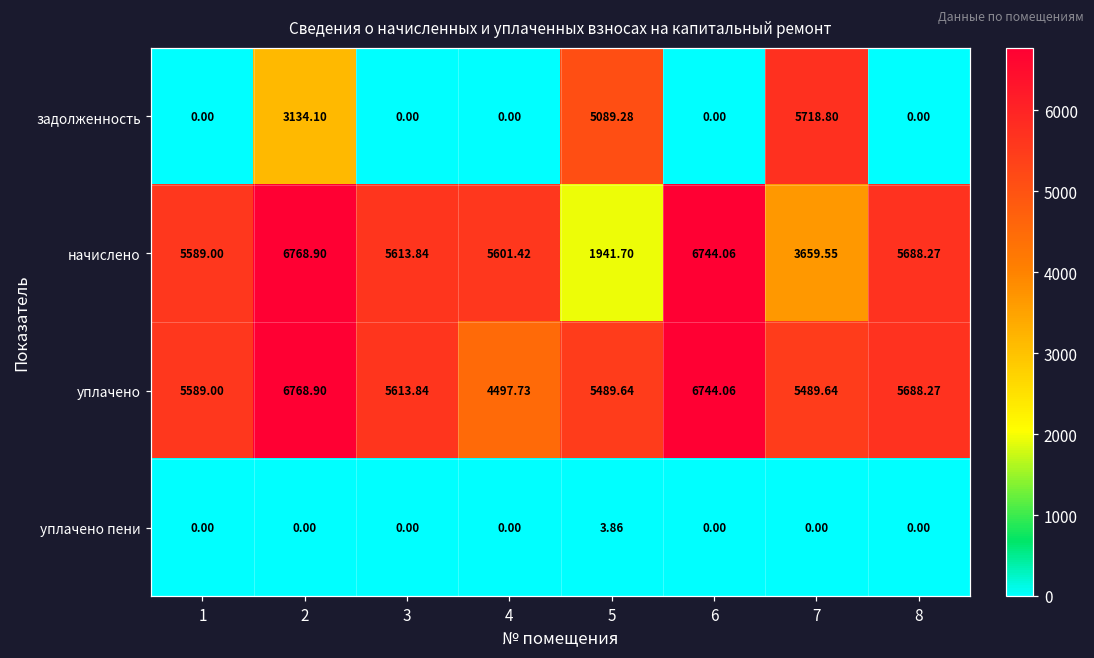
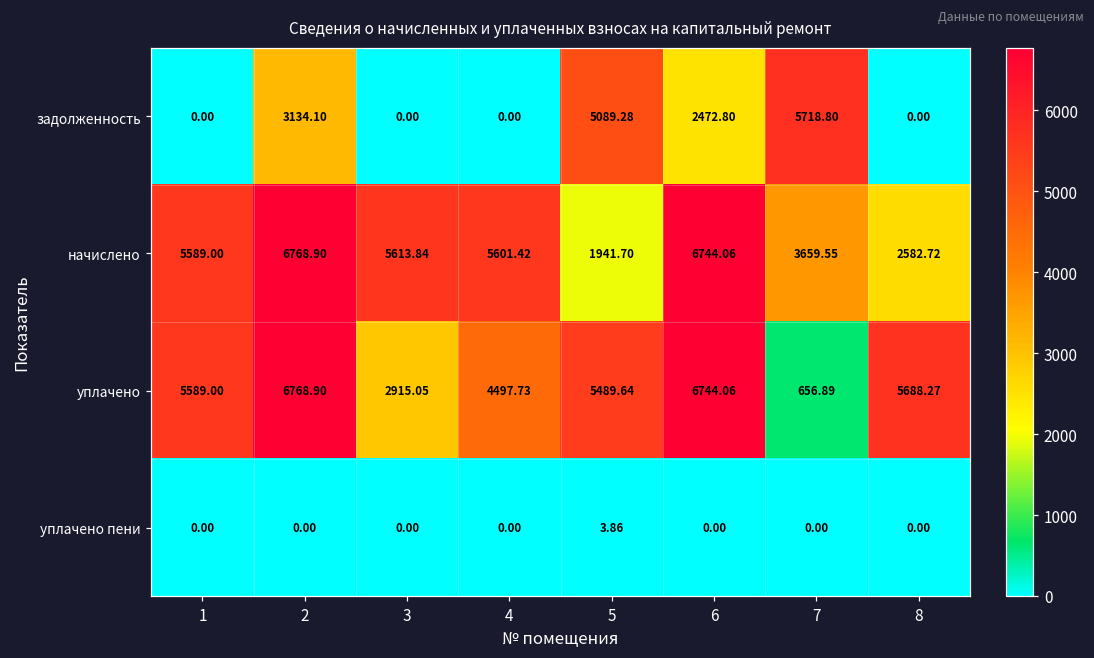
  {
    "задолженность": {
      "1": 0.00,
      "2": 3134.10,
      "3": 0.00,
      "4": 0.00,
      "5": 5089.28,
-     "6": 0.00,
+     "6": 2472.80,
      "7": 5718.80,
      "8": 0.00
    },
    "начислено": {
      "1": 5589.00,
      "2": 6768.90,
      "3": 5613.84,
      "4": 5601.42,
      "5": 1941.70,
      "6": 6744.06,
      "7": 3659.55,
-     "8": 5688.27
+     "8": 2582.72
    },
    "уплачено": {
      "1": 5589.00,
      "2": 6768.90,
-     "3": 5613.84,
+     "3": 2915.05,
      "4": 4497.73,
      "5": 5489.64,
      "6": 6744.06,
-     "7": 5489.64,
+     "7": 656.89,
      "8": 5688.27
    },
    "уплачено пени": {
      "1": 0.00,
      "2": 0.00,
      "3": 0.00,
      "4": 0.00,
      "5": 3.86,
      "6": 0.00,
      "7": 0.00,
      "8": 0.00
    }
  }
